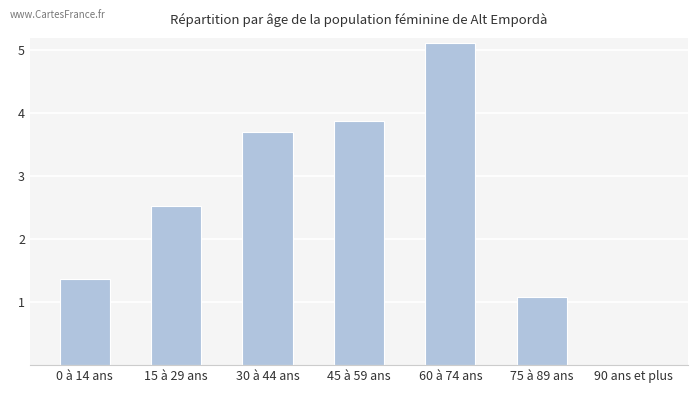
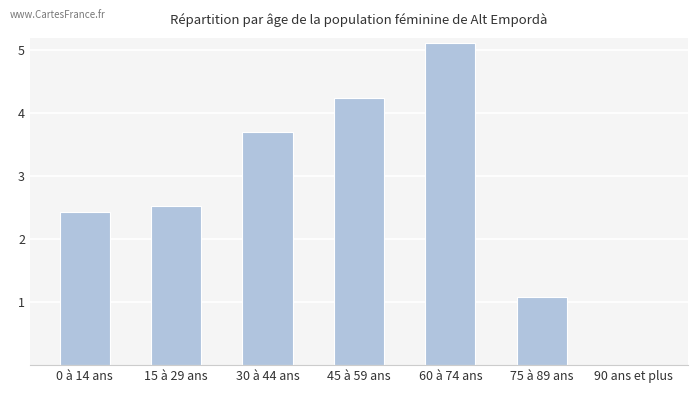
  {
-   "0 à 14 ans": 1.4,
+   "0 à 14 ans": 2.4,
    "15 à 29 ans": 2.5,
    "30 à 44 ans": 3.7,
-   "45 à 59 ans": 3.9,
+   "45 à 59 ans": 4.3,
    "60 à 74 ans": 5.1,
    "75 à 89 ans": 1.1,
    "90 ans et plus": 0.0
  }
